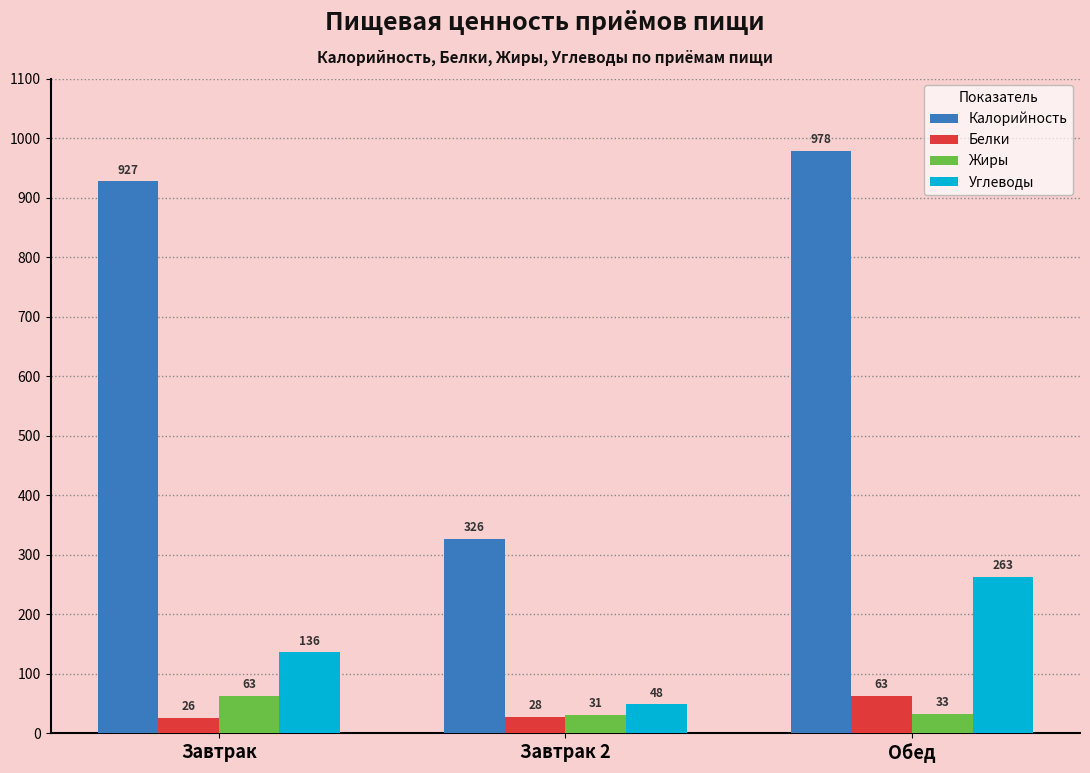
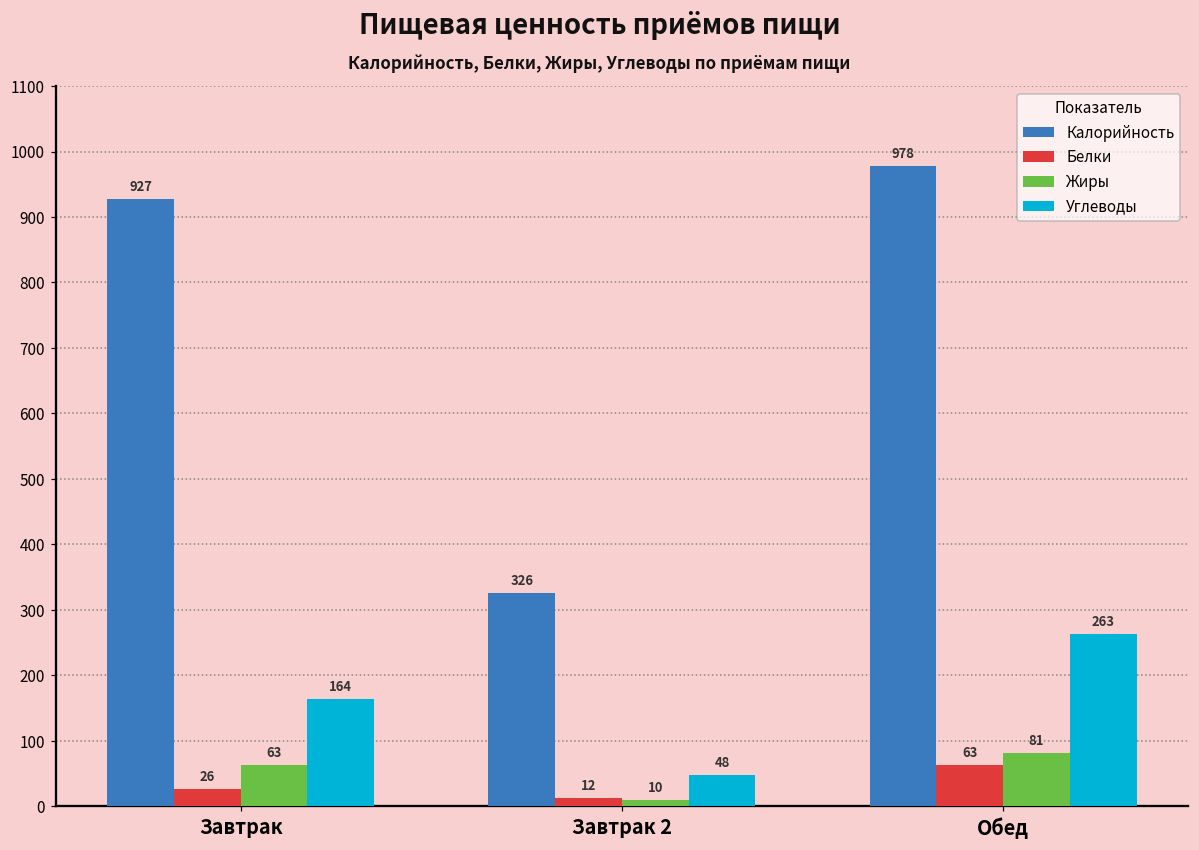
  {
    "Калорийность": {
      "Завтрак": 927,
      "Завтрак 2": 326,
      "Обед": 978
    },
    "Белки": {
      "Завтрак": 26,
-     "Завтрак 2": 28,
+     "Завтрак 2": 12,
      "Обед": 63
    },
    "Жиры": {
      "Завтрак": 63,
-     "Завтрак 2": 31,
-     "Обед": 33
+     "Завтрак 2": 10,
+     "Обед": 81
    },
    "Углеводы": {
-     "Завтрак": 136,
+     "Завтрак": 164,
      "Завтрак 2": 48,
      "Обед": 263
    }
  }
